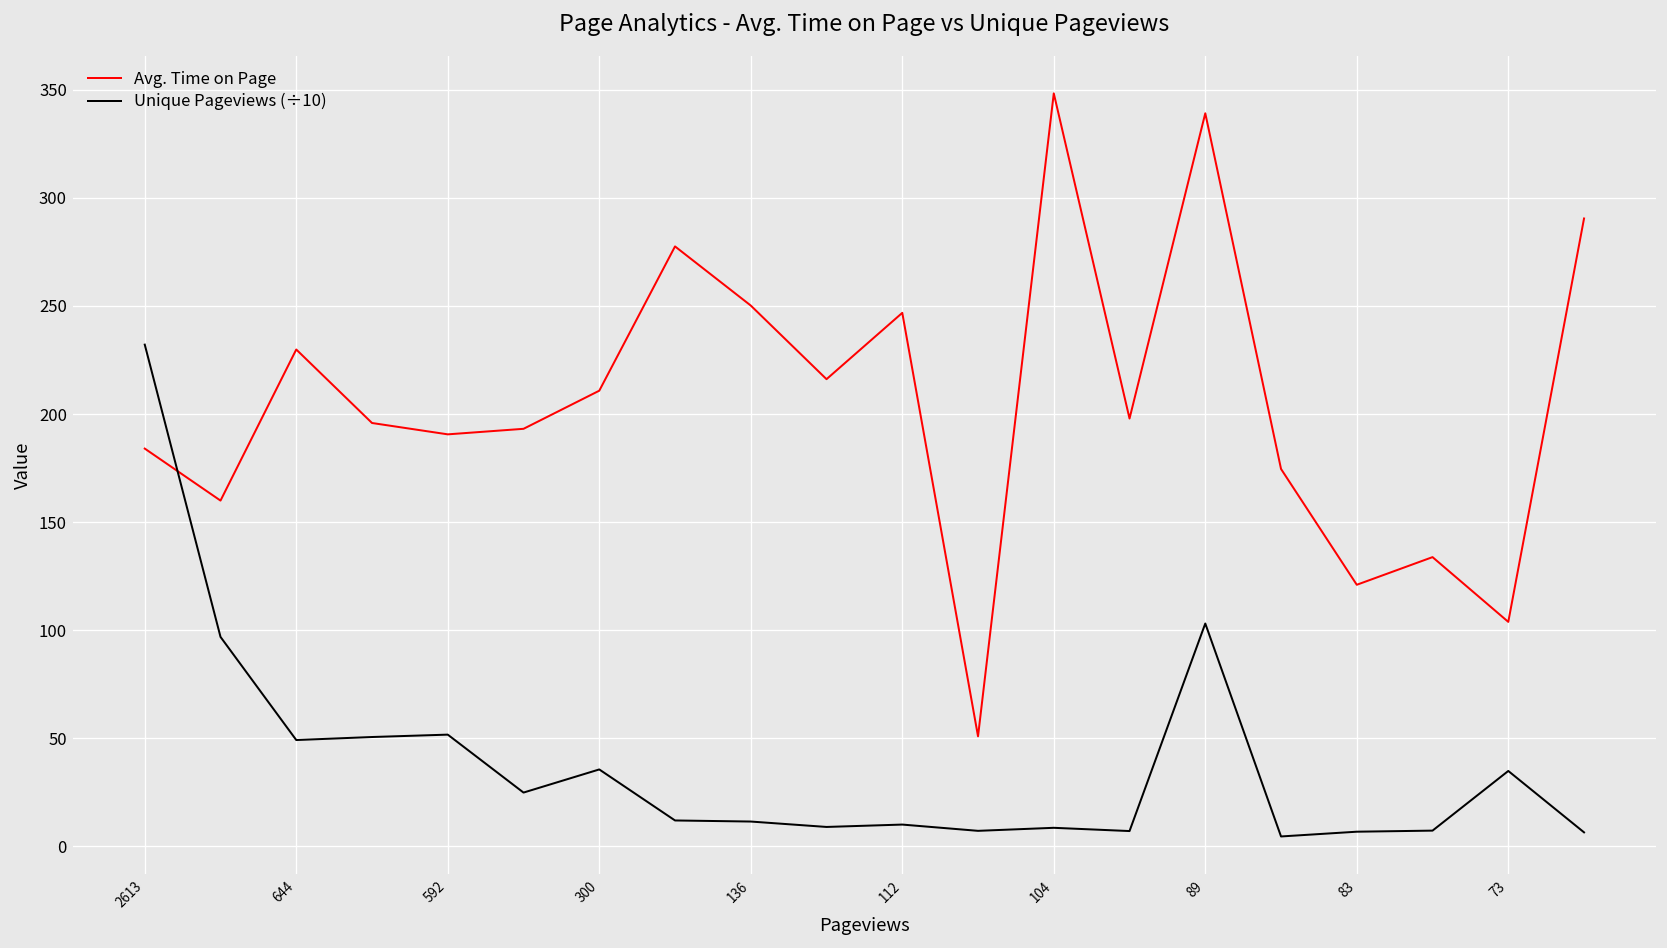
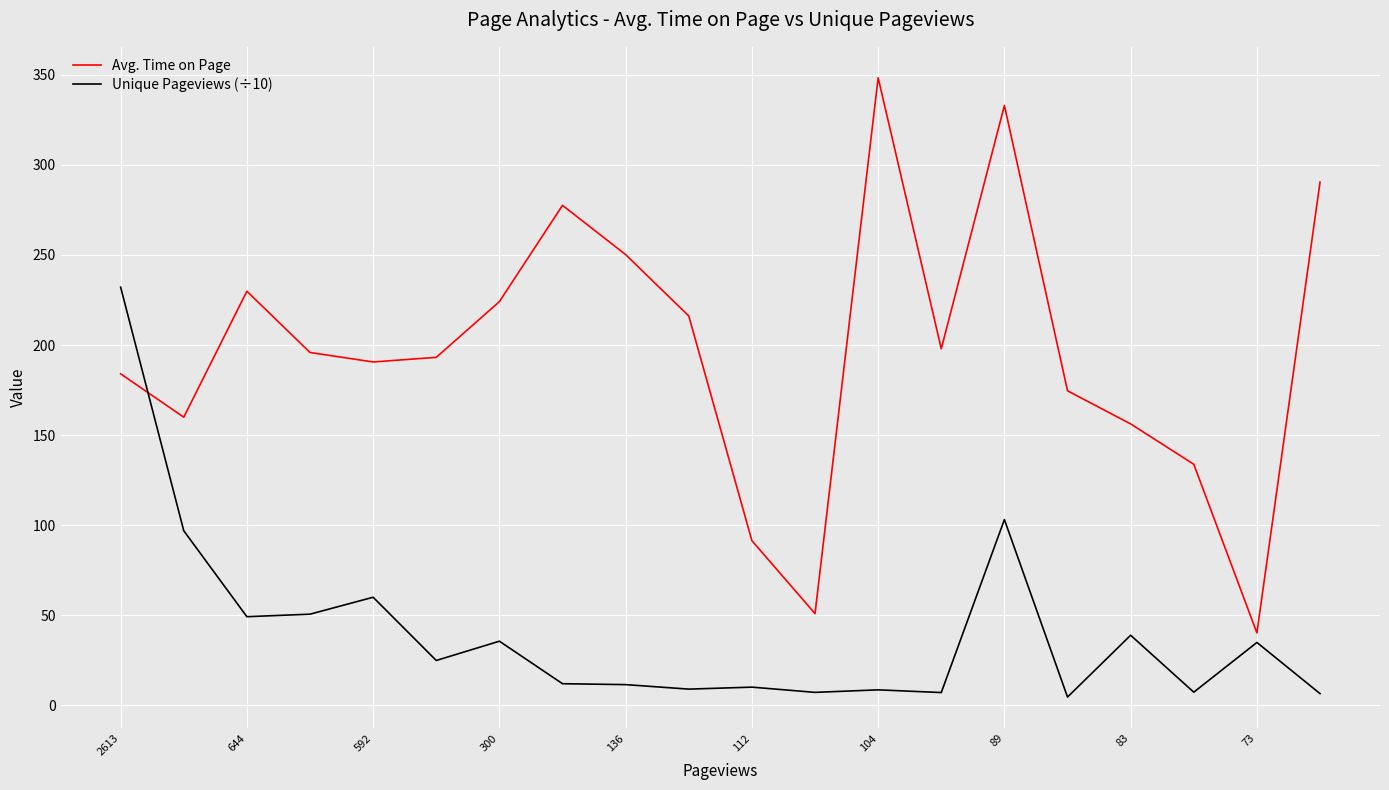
  {
    "Avg. Time on Page": {
      "2613": 184,
      "644": 230,
      "592": 191,
-     "300": 211,
+     "300": 224,
      "136": 250,
-     "112": 247,
+     "112": 91,
      "104": 348,
-     "89": 339,
-     "83": 121,
-     "73": 104
+     "89": 333,
+     "83": 156,
+     "73": 40
    },
    "Unique Pageviews (÷10)": {
      "2613": 232,
      "644": 49,
-     "592": 52,
+     "592": 60,
      "300": 36,
      "136": 12,
      "112": 10,
      "104": 9,
      "89": 103,
-     "83": 7,
+     "83": 39,
      "73": 35
    }
  }
